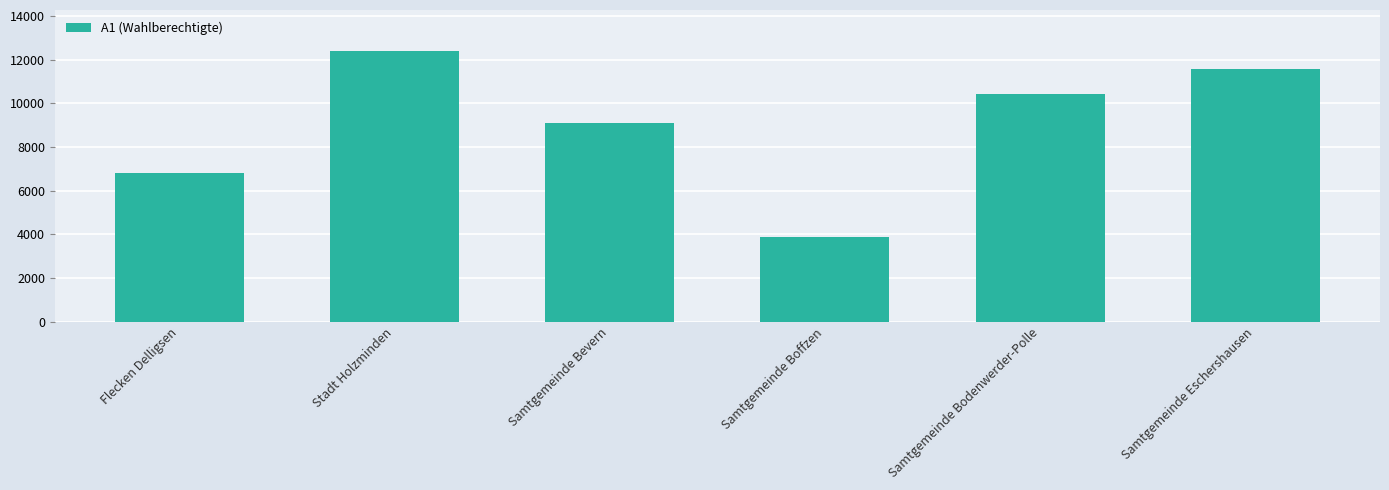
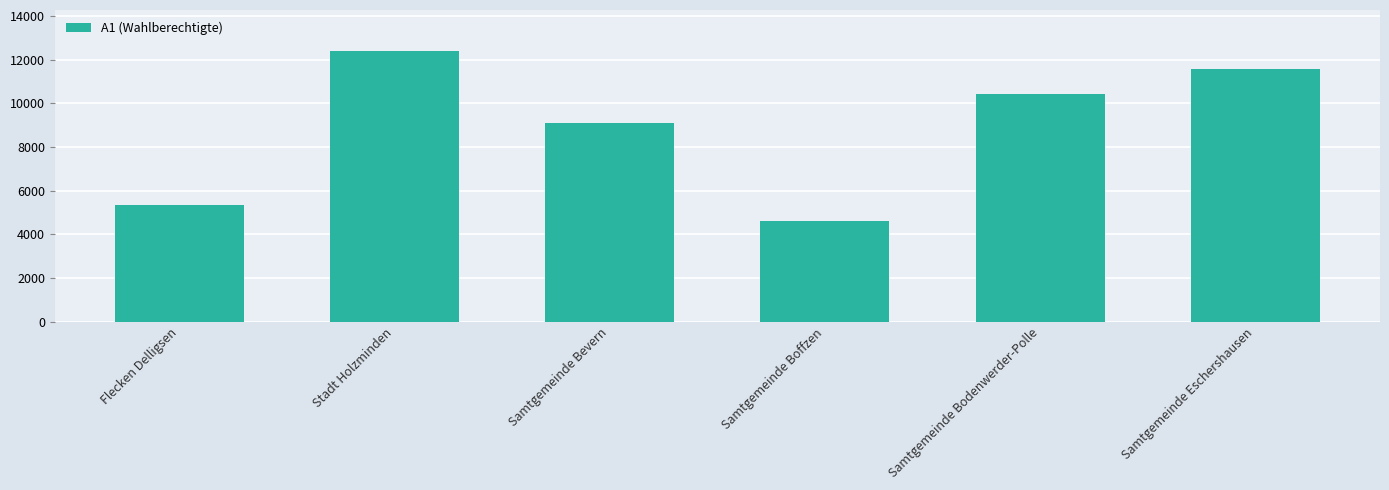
  {
-   "Flecken Delligsen": 6800,
+   "Flecken Delligsen": 5300,
    "Stadt Holzminden": 12400,
    "Samtgemeinde Bevern": 9100,
-   "Samtgemeinde Boffzen": 3900,
+   "Samtgemeinde Boffzen": 4600,
    "Samtgemeinde Bodenwerder-Polle": 10400,
    "Samtgemeinde Eschershausen": 11600
  }
